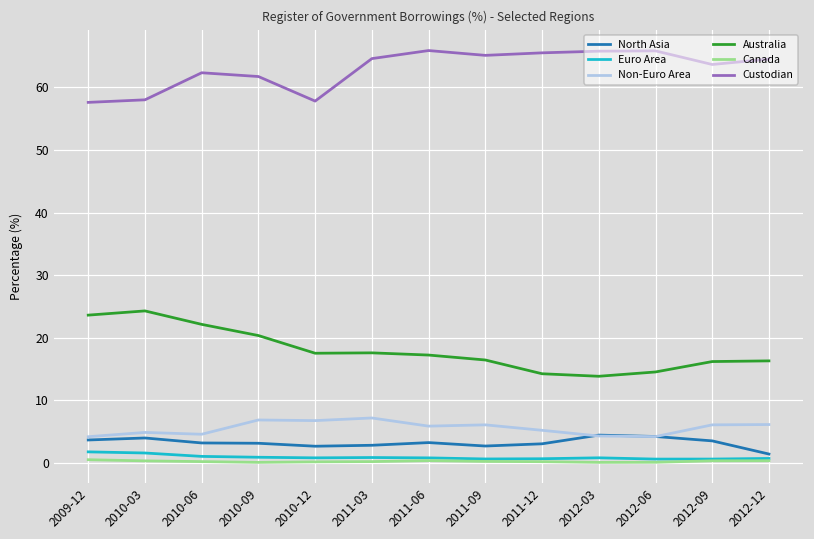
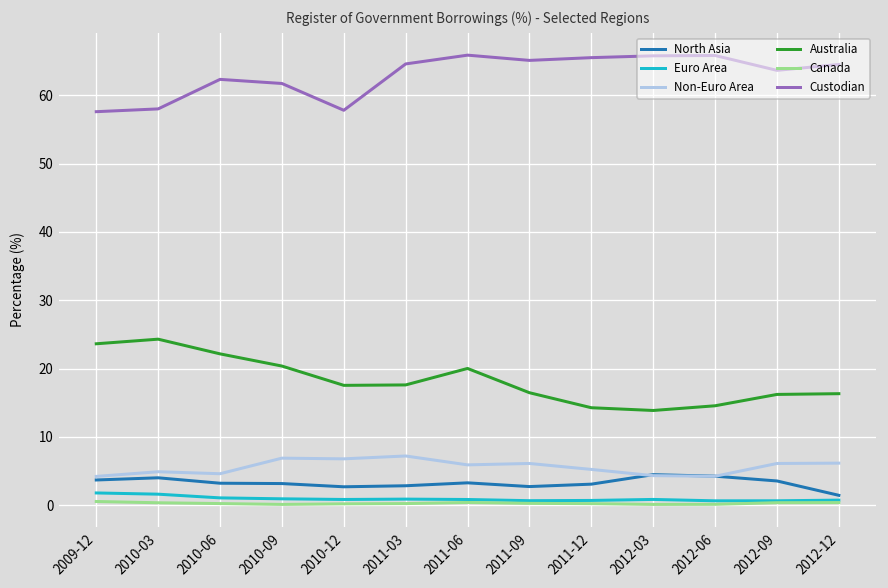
  {
    "North Asia": {
      "2009-12": 4,
      "2010-03": 4,
      "2010-06": 3,
      "2010-09": 3,
      "2010-12": 3,
      "2011-03": 3,
      "2011-06": 3,
      "2011-09": 3,
      "2011-12": 3,
      "2012-09": 4,
      "2012-12": 1
    },
    "Euro Area": {
      "2009-12": 2,
      "2010-03": 2,
      "2010-06": 1,
      "2010-09": 1,
      "2010-12": 1,
      "2011-03": 1,
      "2011-12": 1,
      "2012-03": 1,
      "2012-06": 1
    },
    "Non-Euro Area": {
      "2009-12": 4,
      "2010-03": 5,
      "2010-06": 5,
      "2010-09": 7,
      "2010-12": 7,
      "2011-03": 7,
      "2011-06": 6,
      "2011-09": 6,
      "2011-12": 5,
      "2012-09": 6,
      "2012-12": 6
    },
    "Australia": {
      "2009-12": 24,
      "2010-03": 24,
      "2010-06": 22,
      "2010-09": 20,
      "2010-12": 18,
      "2011-03": 18,
-     "2011-06": 17,
+     "2011-06": 20,
      "2011-09": 16,
      "2011-12": 14,
      "2012-03": 14,
      "2012-06": 15,
      "2012-09": 16,
      "2012-12": 16
    },
    "Canada": {
      "2009-12": 1,
      "2010-03": 0,
      "2010-06": 0,
      "2010-09": 0,
      "2010-12": 0,
      "2011-03": 0,
      "2011-12": 0,
      "2012-03": 0,
      "2012-06": 0
    },
    "Custodian": {
      "2009-12": 58,
      "2010-03": 58,
      "2010-06": 62,
      "2010-09": 62,
      "2010-12": 58,
      "2011-03": 65,
      "2011-06": 66,
      "2011-09": 65,
      "2011-12": 66
    }
  }
